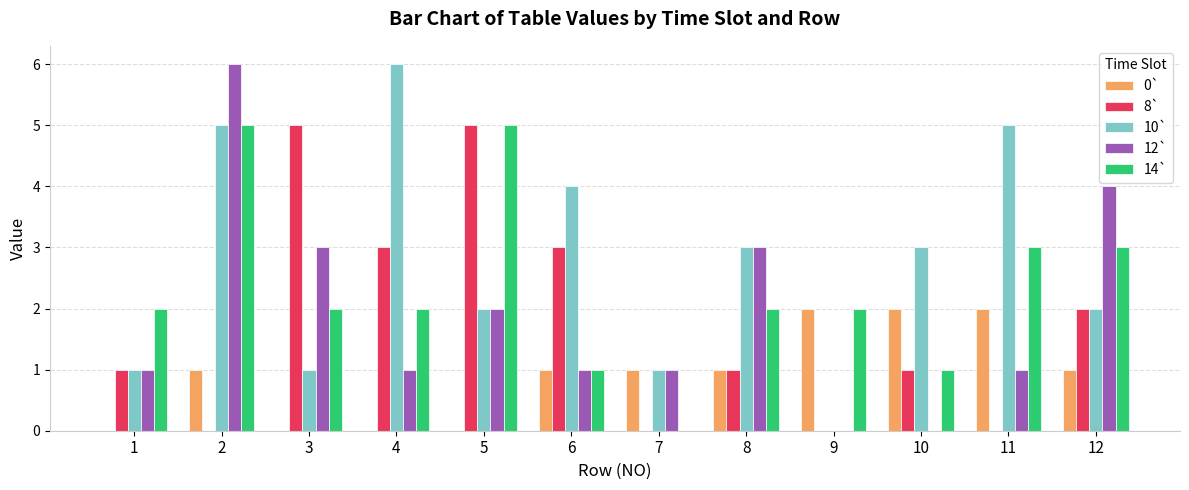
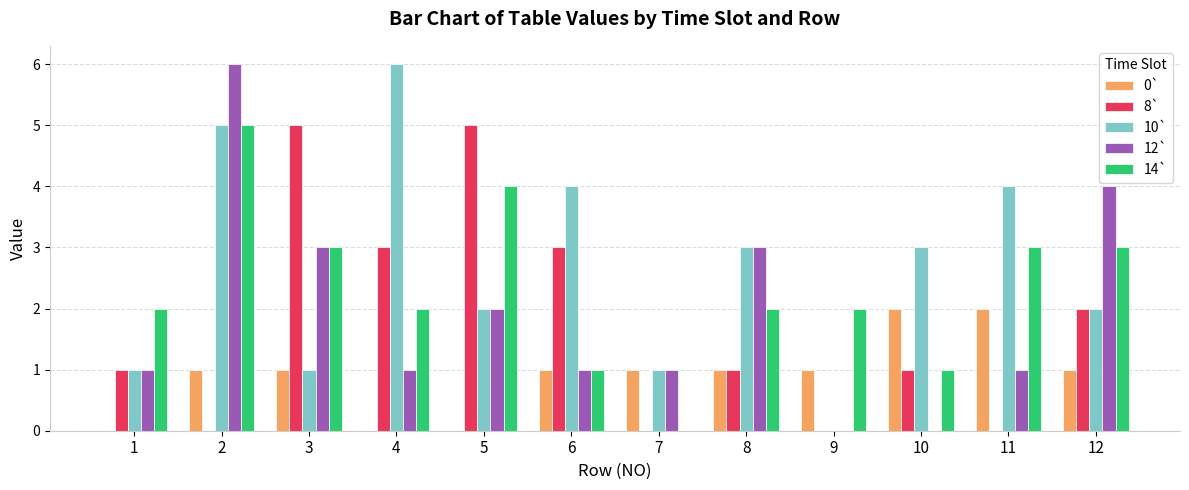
  {
    "0`": {
      "1": 0,
      "2": 1,
-     "3": 0,
+     "3": 1,
      "4": 0,
      "5": 0,
      "6": 1,
      "7": 1,
      "8": 1,
-     "9": 2,
+     "9": 1,
      "10": 2,
      "11": 2,
      "12": 1
    },
    "8`": {
      "1": 1,
      "2": 0,
      "3": 5,
      "4": 3,
      "5": 5,
      "6": 3,
      "7": 0,
      "8": 1,
      "9": 0,
      "10": 1,
      "11": 0,
      "12": 2
    },
    "10`": {
      "1": 1,
      "2": 5,
      "3": 1,
      "4": 6,
      "5": 2,
      "6": 4,
      "7": 1,
      "8": 3,
      "9": 0,
      "10": 3,
-     "11": 5,
+     "11": 4,
      "12": 2
    },
    "12`": {
      "1": 1,
      "2": 6,
      "3": 3,
      "4": 1,
      "5": 2,
      "6": 1,
      "7": 1,
      "8": 3,
      "9": 0,
      "10": 0,
      "11": 1,
      "12": 4
    },
    "14`": {
      "1": 2,
      "2": 5,
-     "3": 2,
+     "3": 3,
      "4": 2,
-     "5": 5,
+     "5": 4,
      "6": 1,
      "7": 0,
      "8": 2,
      "9": 2,
      "10": 1,
      "11": 3,
      "12": 3
    }
  }
